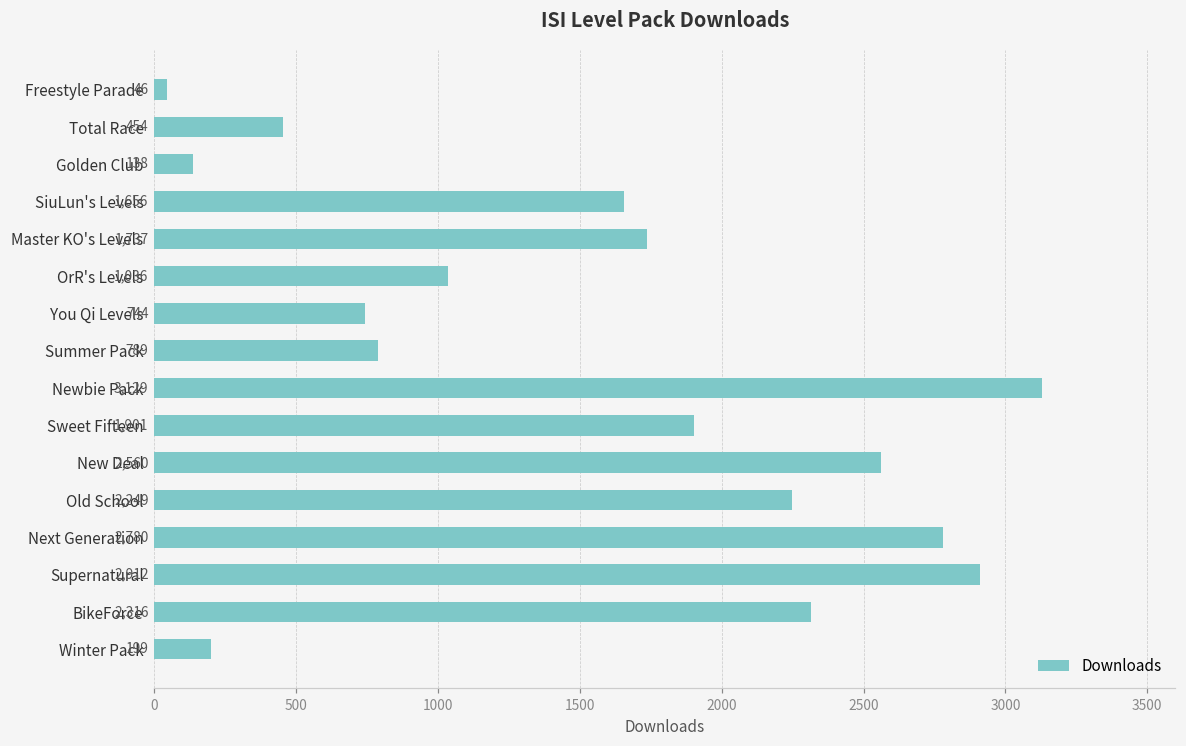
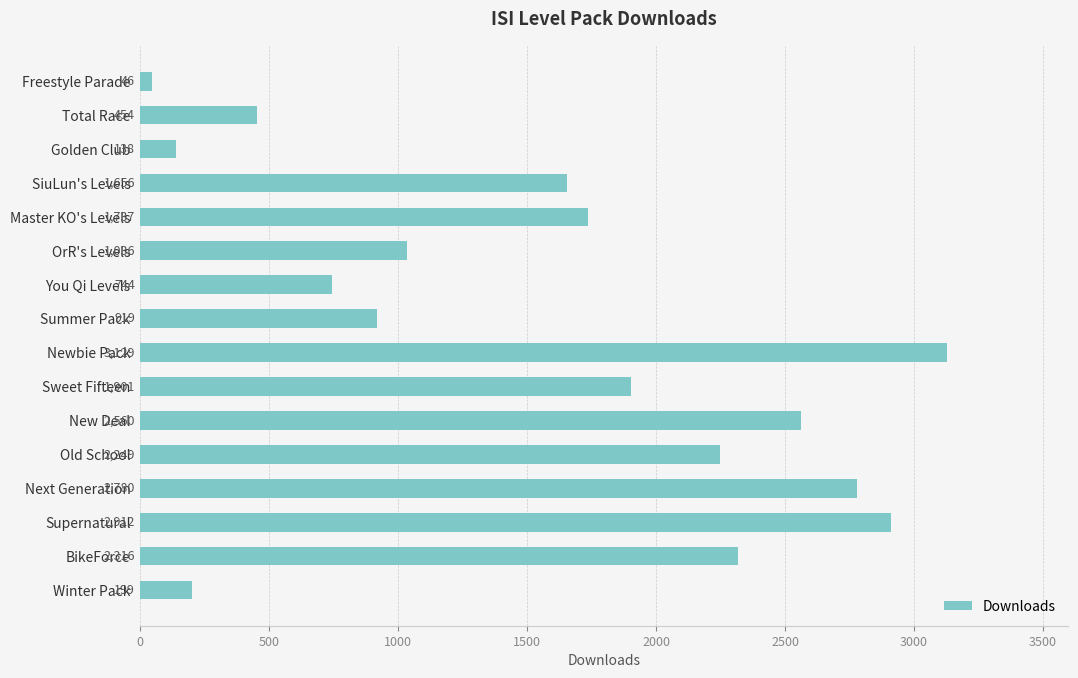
  {
    "Freestyle Parade": 46,
-   "Summer Pack": 789
+   "Summer Pack": 919
  }
